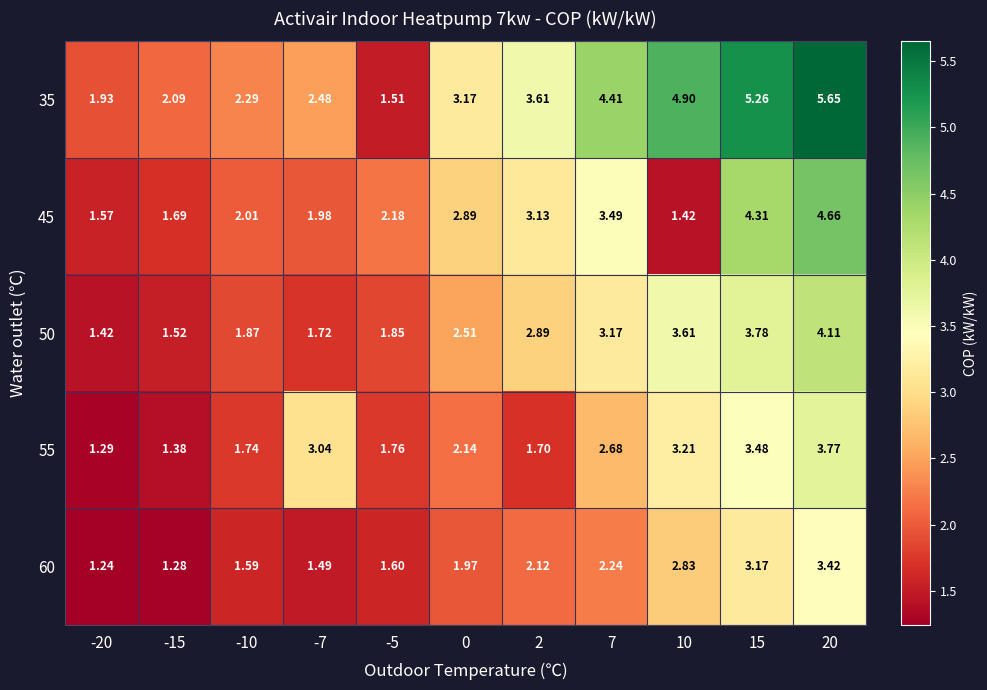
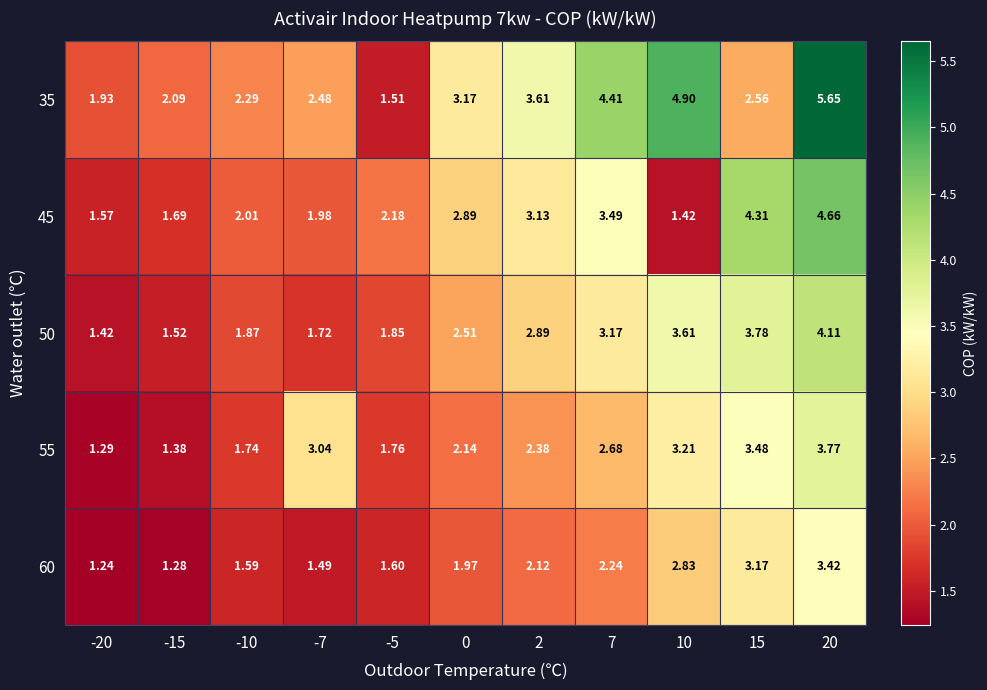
  {
    "35": {
      "-20": 1.93,
      "-15": 2.09,
      "-10": 2.29,
      "-7": 2.48,
      "-5": 1.51,
      "0": 3.17,
      "2": 3.61,
      "7": 4.41,
      "10": 4.90,
-     "15": 5.26,
+     "15": 2.56,
      "20": 5.65
    },
    "45": {
      "-20": 1.57,
      "-15": 1.69,
      "-10": 2.01,
      "-7": 1.98,
      "-5": 2.18,
      "0": 2.89,
      "2": 3.13,
      "7": 3.49,
      "10": 1.42,
      "15": 4.31,
      "20": 4.66
    },
    "50": {
      "-20": 1.42,
      "-15": 1.52,
      "-10": 1.87,
      "-7": 1.72,
      "-5": 1.85,
      "0": 2.51,
      "2": 2.89,
      "7": 3.17,
      "10": 3.61,
      "15": 3.78,
      "20": 4.11
    },
    "55": {
      "-20": 1.29,
      "-15": 1.38,
      "-10": 1.74,
      "-7": 3.04,
      "-5": 1.76,
      "0": 2.14,
-     "2": 1.70,
+     "2": 2.38,
      "7": 2.68,
      "10": 3.21,
      "15": 3.48,
      "20": 3.77
    },
    "60": {
      "-20": 1.24,
      "-15": 1.28,
      "-10": 1.59,
      "-7": 1.49,
      "-5": 1.60,
      "0": 1.97,
      "2": 2.12,
      "7": 2.24,
      "10": 2.83,
      "15": 3.17,
      "20": 3.42
    }
  }
